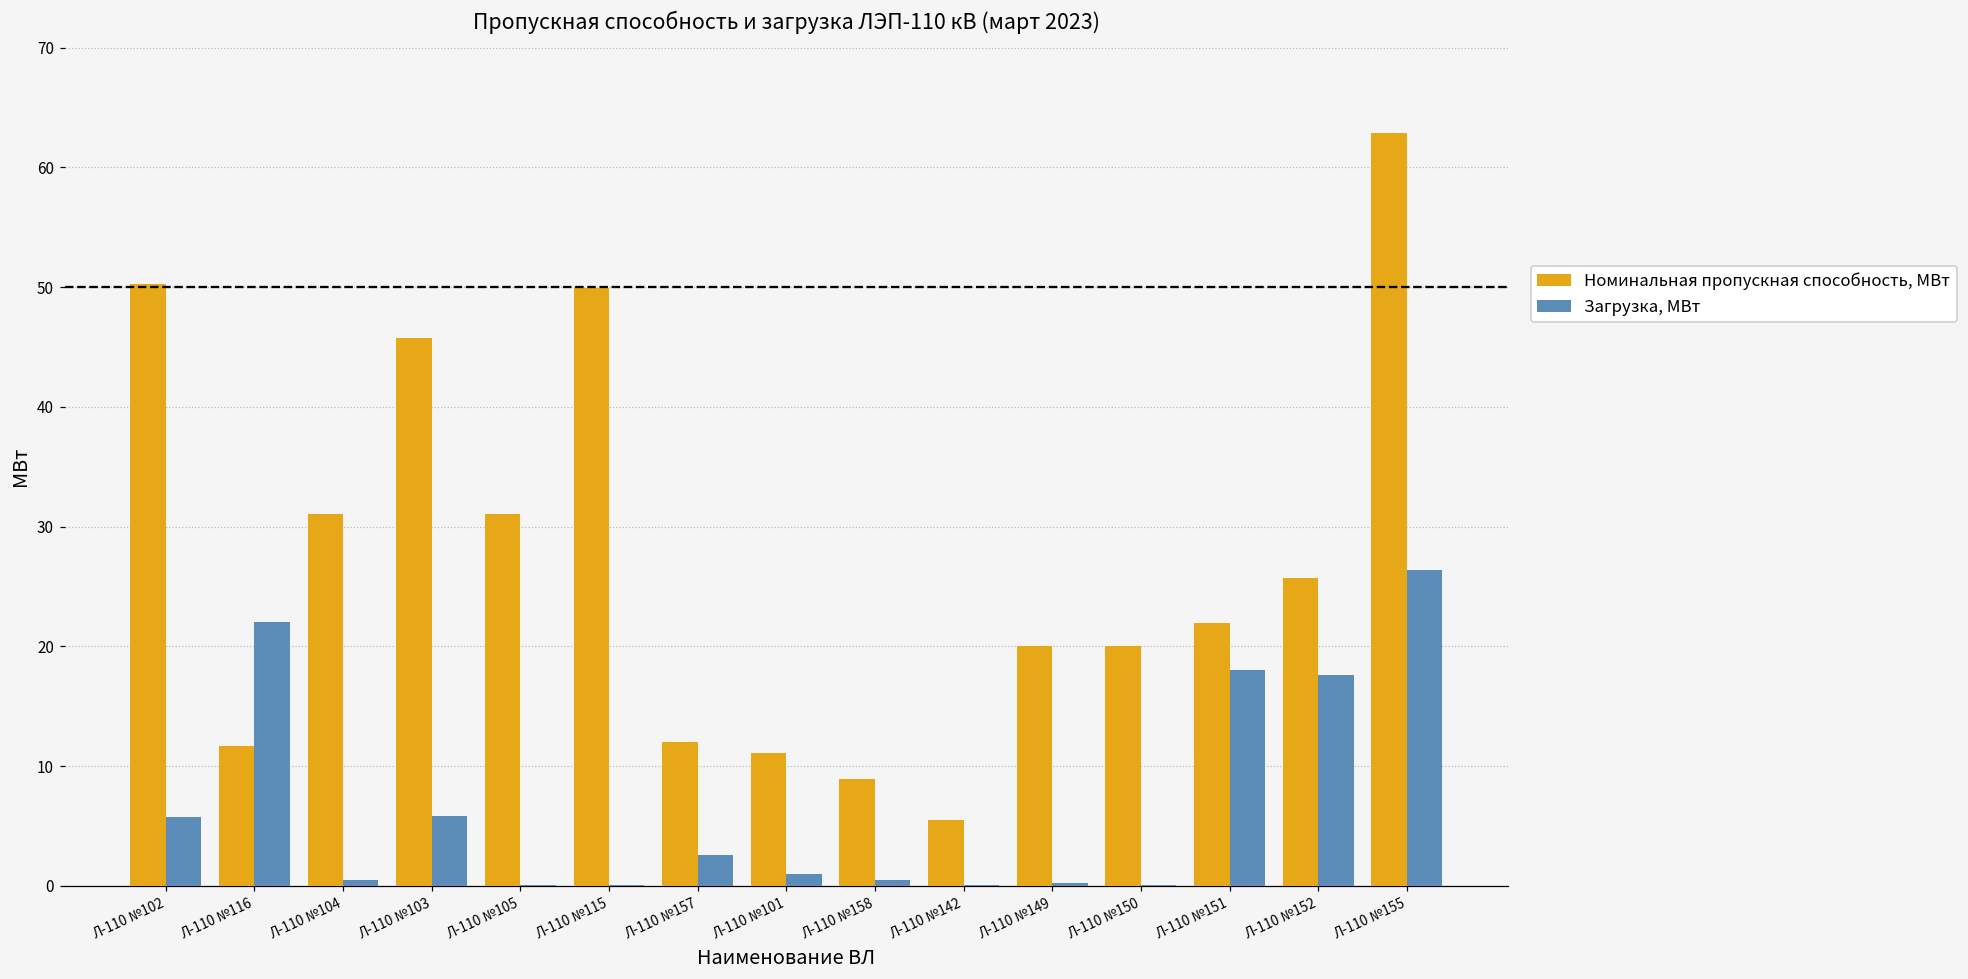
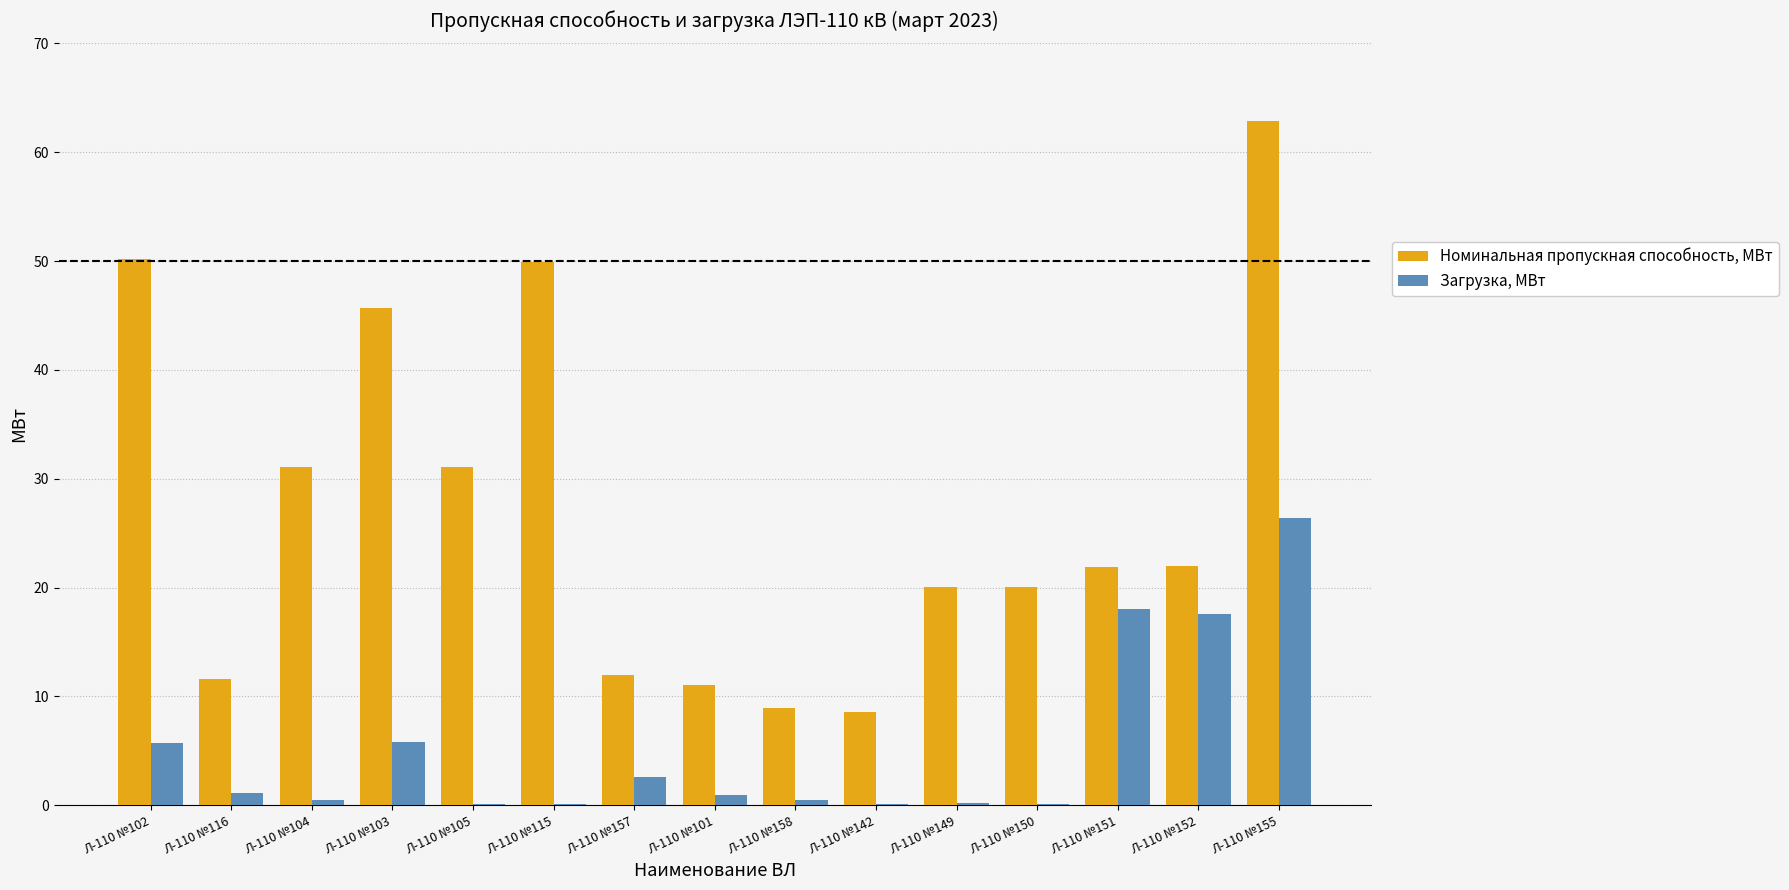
  {
    "Номинальная пропускная способность, МВт": {
      "Л-110 №102": 50.2,
      "Л-110 №116": 11.6,
      "Л-110 №104": 31.1,
      "Л-110 №103": 45.7,
      "Л-110 №105": 31.1,
      "Л-110 №115": 49.9,
      "Л-110 №157": 12.0,
      "Л-110 №101": 11.1,
      "Л-110 №158": 9.0,
-     "Л-110 №142": 5.5,
+     "Л-110 №142": 8.6,
      "Л-110 №149": 20.0,
      "Л-110 №150": 20.0,
      "Л-110 №151": 21.9,
-     "Л-110 №152": 25.7,
+     "Л-110 №152": 22.0,
      "Л-110 №155": 62.9
    },
    "Загрузка, МВт": {
      "Л-110 №102": 5.7,
-     "Л-110 №116": 22.0,
+     "Л-110 №116": 1.1,
      "Л-110 №104": 0.5,
      "Л-110 №103": 5.8,
      "Л-110 №157": 2.6,
      "Л-110 №101": 1.0,
      "Л-110 №158": 0.5,
      "Л-110 №151": 18.0,
      "Л-110 №152": 17.6,
      "Л-110 №155": 26.4
    }
  }
